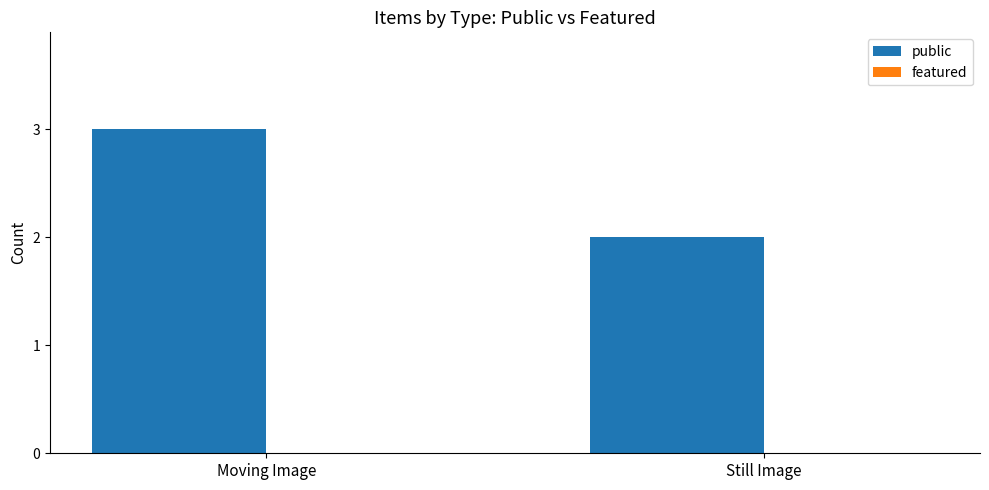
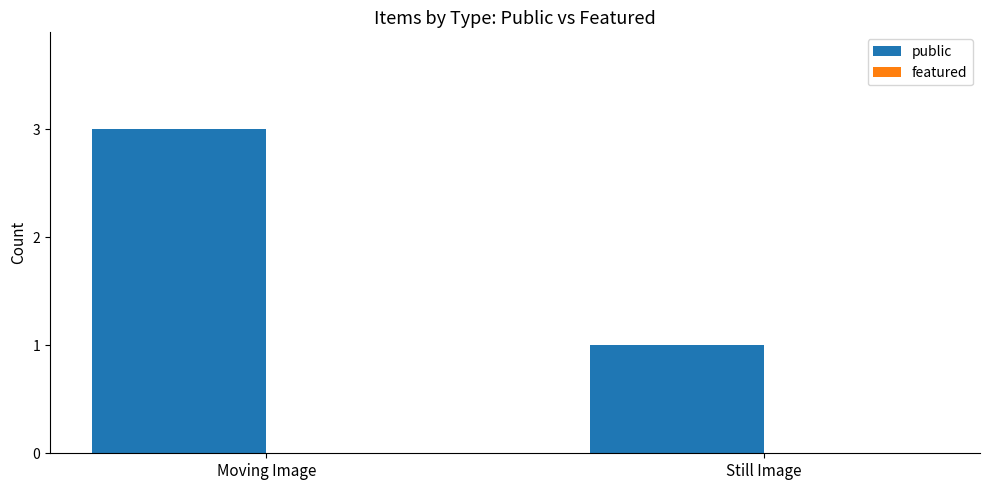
  {
    "public": {
      "Moving Image": 3,
-     "Still Image": 2
+     "Still Image": 1
    },
    "featured": {
      "Moving Image": 0,
      "Still Image": 0
    }
  }
